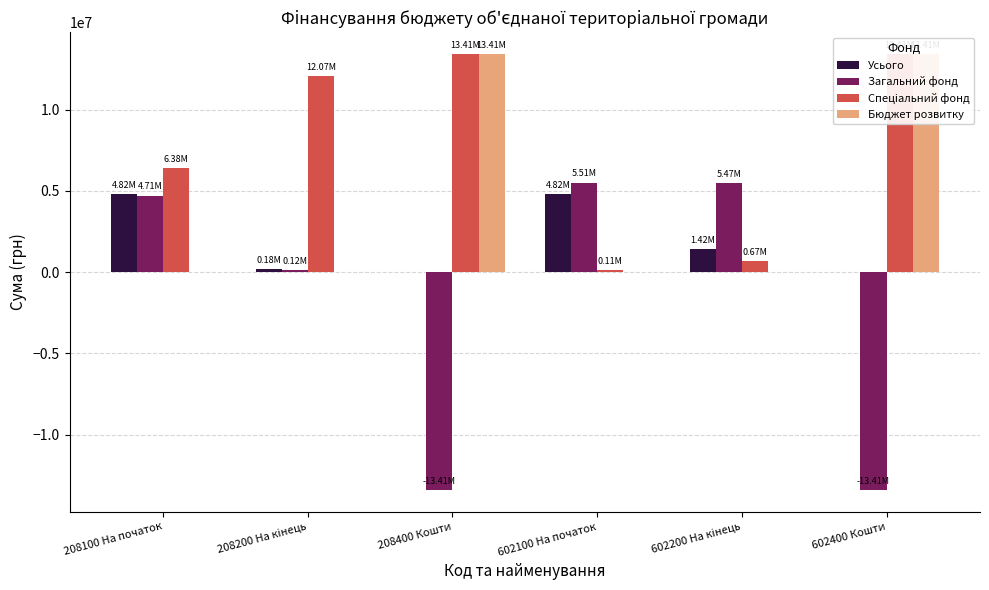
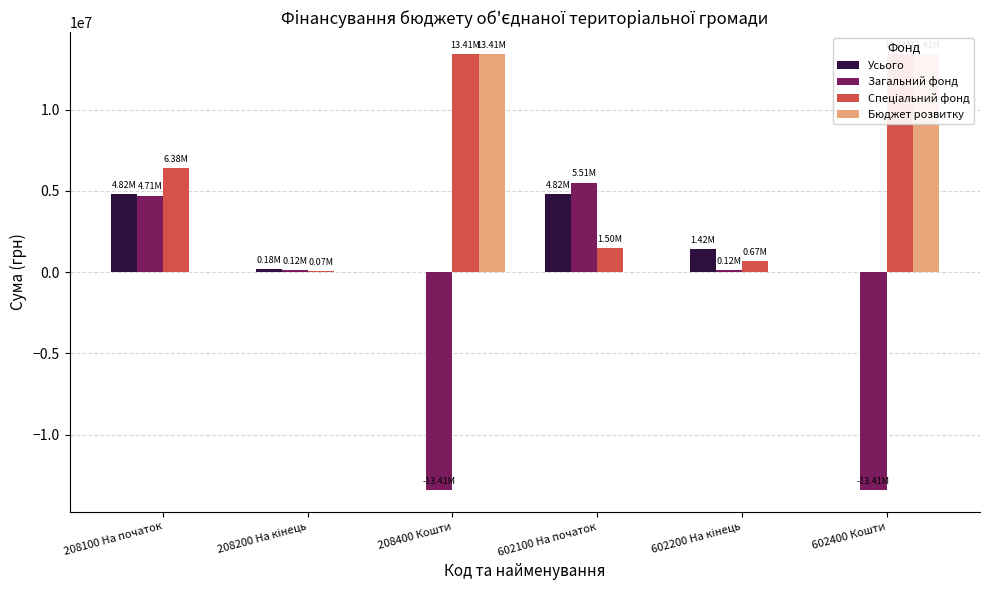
  {
    "Усього": {
      "208100 На початок": "4.82M",
      "208200 На кінець": "0.18M",
      "602100 На початок": "4.82M",
      "602200 На кінець": "1.42M"
    },
    "Загальний фонд": {
      "208100 На початок": "4.71M",
      "208200 На кінець": "0.12M",
      "208400 Кошти": "-13.41M",
      "602100 На початок": "5.51M",
-     "602200 На кінець": "5.47M",
+     "602200 На кінець": "0.12M",
      "602400 Кошти": "-13.41M"
    },
    "Спеціальний фонд": {
      "208100 На початок": "6.38M",
-     "208200 На кінець": "12.07M",
+     "208200 На кінець": "0.07M",
      "208400 Кошти": "13.41M",
-     "602100 На початок": "0.11M",
+     "602100 На початок": "1.50M",
      "602200 На кінець": "0.67M"
    },
    "Бюджет розвитку": {
      "208400 Кошти": "13.41M"
    }
  }
